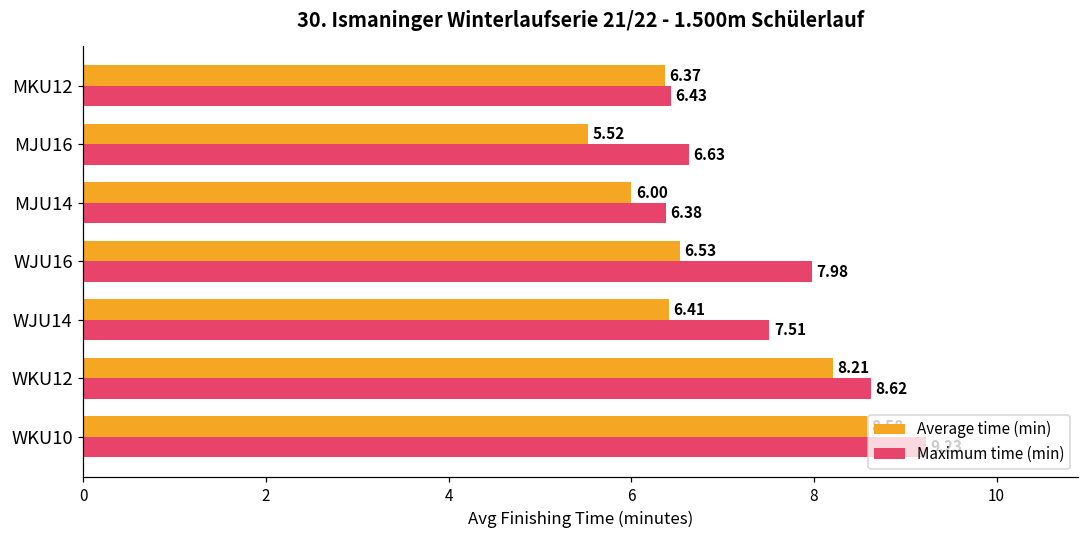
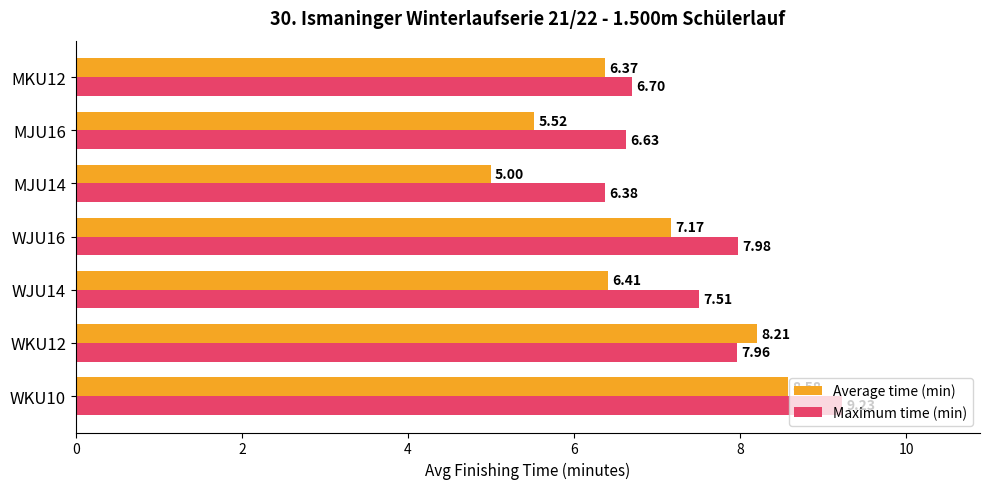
  {
    "Average time (min)": {
      "MKU12": 6.37,
      "MJU16": 5.52,
-     "MJU14": 6.00,
-     "WJU16": 6.53,
+     "MJU14": 5.00,
+     "WJU16": 7.17,
      "WJU14": 6.41,
      "WKU12": 8.21
    },
    "Maximum time (min)": {
-     "MKU12": 6.43,
+     "MKU12": 6.70,
      "MJU16": 6.63,
      "MJU14": 6.38,
      "WJU16": 7.98,
      "WJU14": 7.51,
-     "WKU12": 8.62
+     "WKU12": 7.96
    }
  }
